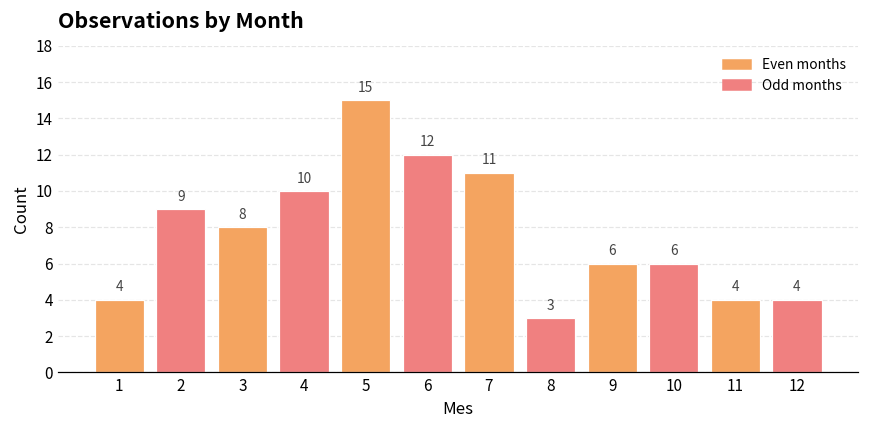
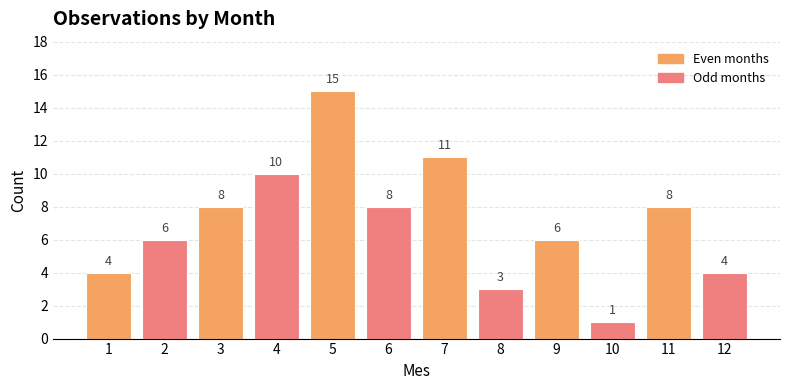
  {
    "1": 4,
-   "2": 9,
+   "2": 6,
    "3": 8,
    "4": 10,
    "5": 15,
-   "6": 12,
+   "6": 8,
    "7": 11,
    "8": 3,
    "9": 6,
-   "10": 6,
-   "11": 4,
+   "10": 1,
+   "11": 8,
    "12": 4
  }
